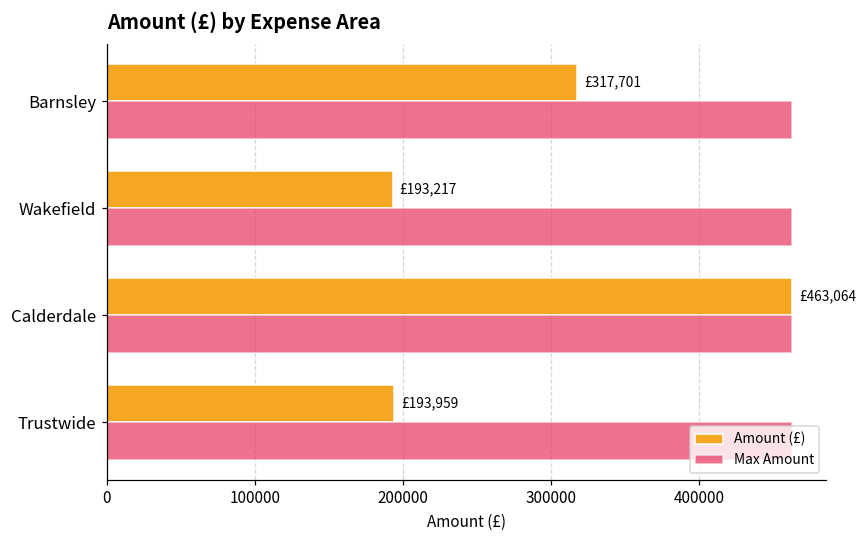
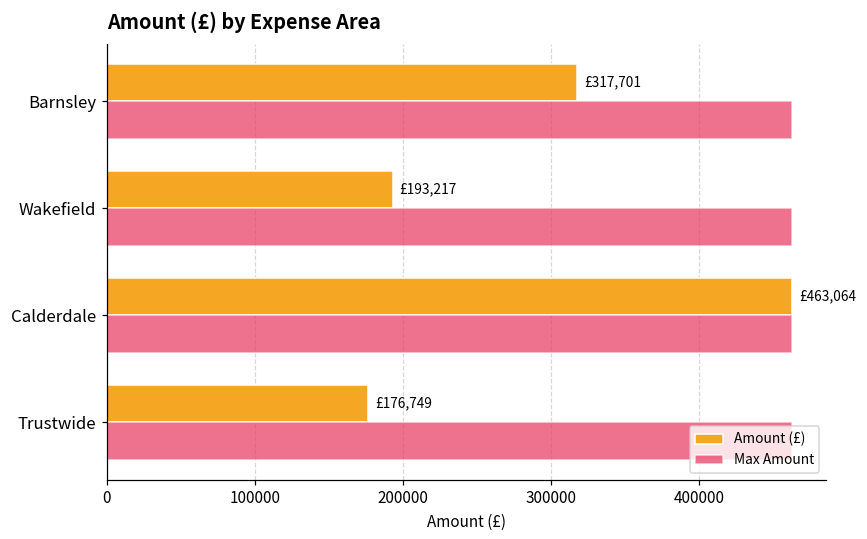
  {
    "Amount (£)": {
      "Barnsley": "£317,701",
      "Wakefield": "£193,217",
      "Calderdale": "£463,064",
-     "Trustwide": "£193,959"
+     "Trustwide": "£176,749"
    },
    "Max Amount": {
      "Barnsley": "463000",
      "Wakefield": "463000",
      "Calderdale": "463000"
    }
  }
